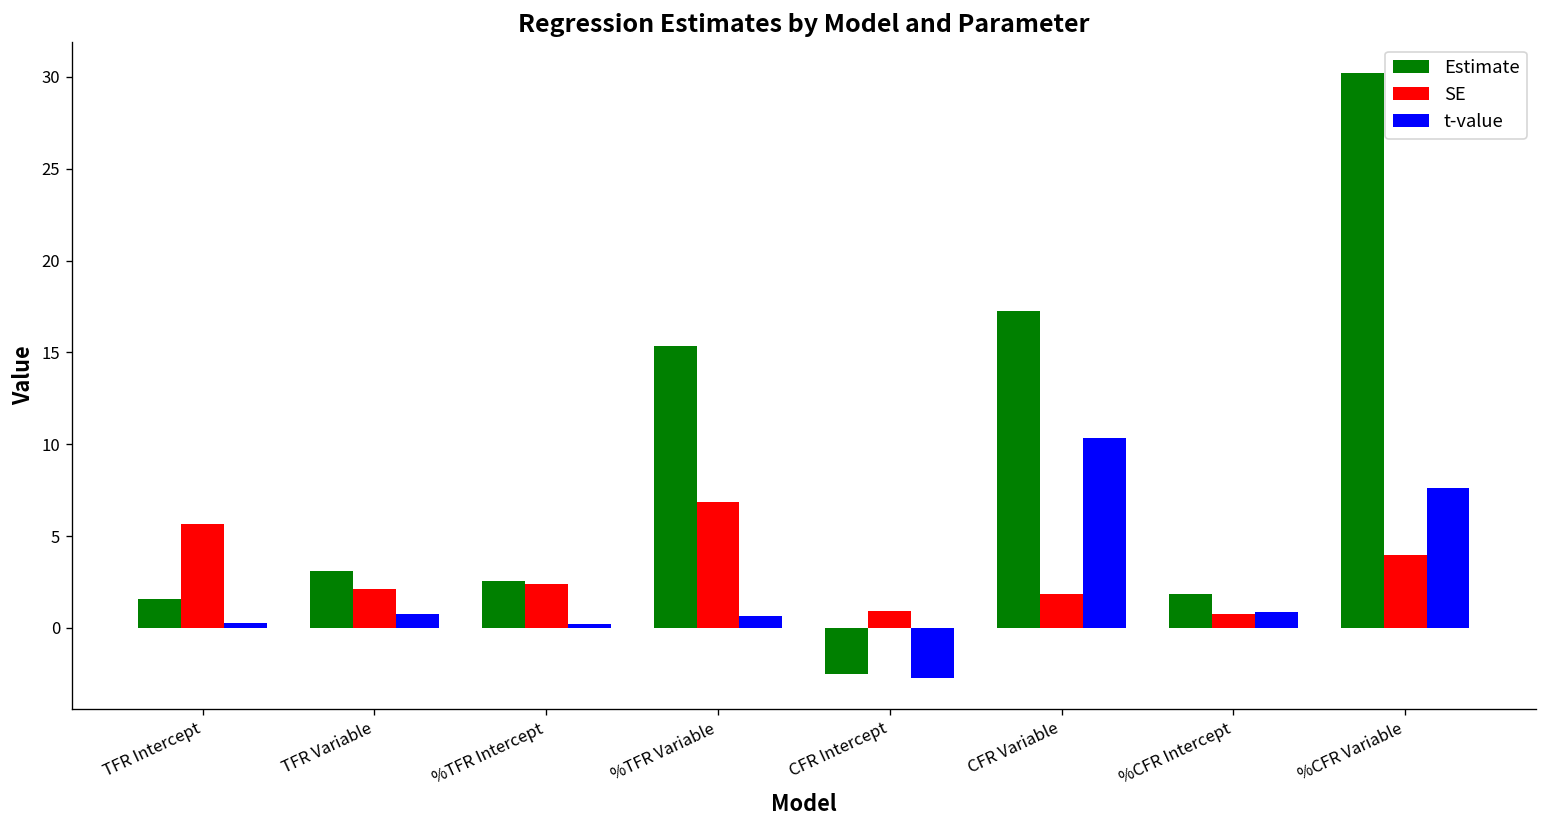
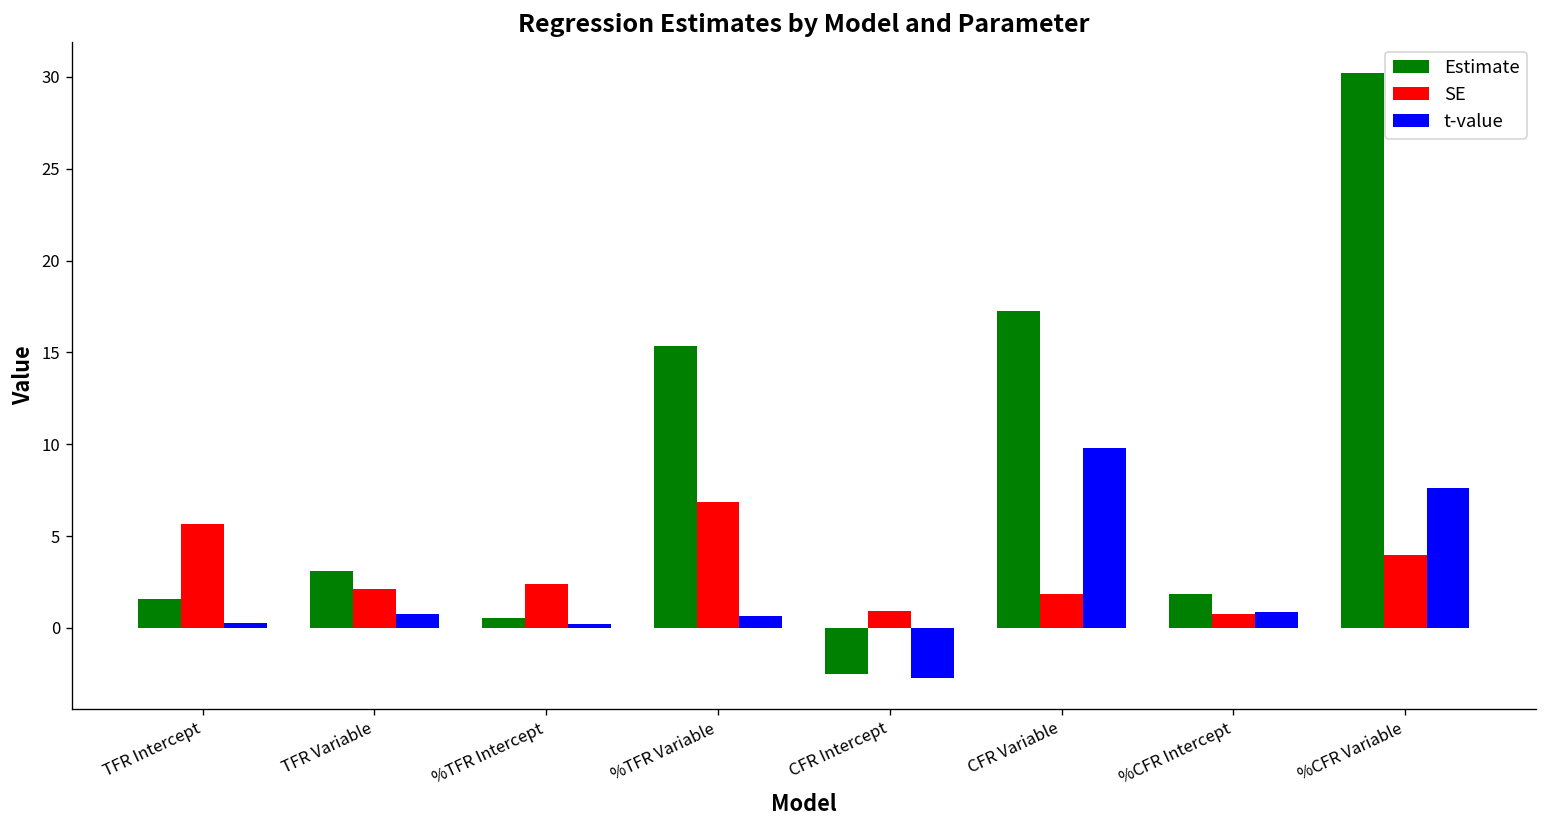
  {
    "Estimate": {
      "TFR Intercept": 1.6,
      "TFR Variable": 3.1,
-     "%TFR Intercept": 2.5,
+     "%TFR Intercept": 0.6,
      "%TFR Variable": 15.4,
      "CFR Intercept": -2.5,
      "CFR Variable": 17.2,
      "%CFR Intercept": 1.9,
      "%CFR Variable": 30.2
    },
    "SE": {
      "TFR Intercept": 5.7,
      "TFR Variable": 2.1,
      "%TFR Intercept": 2.4,
      "%TFR Variable": 6.9,
      "CFR Intercept": 0.9,
      "CFR Variable": 1.8,
      "%CFR Intercept": 0.8,
      "%CFR Variable": 4.0
    },
    "t-value": {
      "TFR Intercept": 0.3,
      "TFR Variable": 0.7,
      "%TFR Intercept": 0.2,
      "%TFR Variable": 0.7,
      "CFR Intercept": -2.7,
-     "CFR Variable": 10.3,
+     "CFR Variable": 9.8,
      "%CFR Intercept": 0.9,
      "%CFR Variable": 7.6
    }
  }
